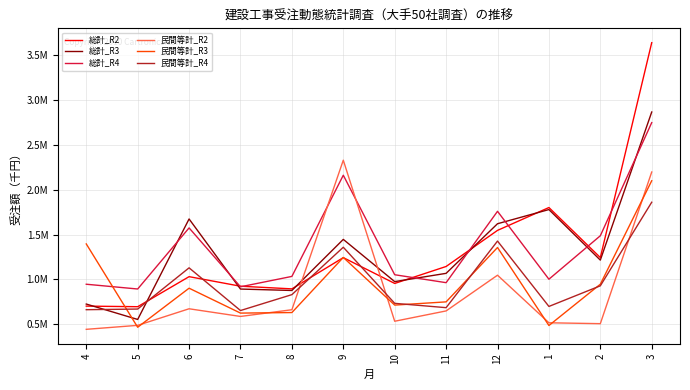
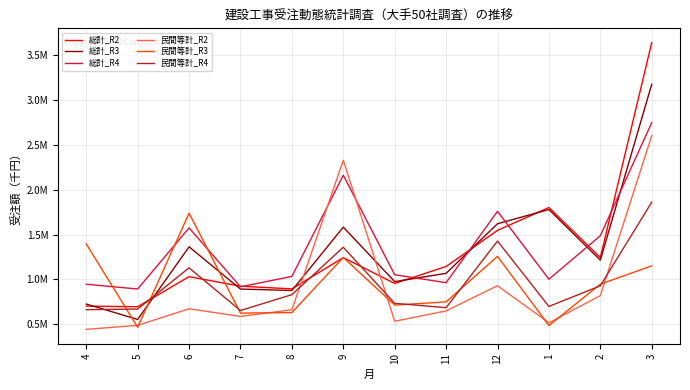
  {
    "総計_R2": {
      "6": 1000000,
      "11": 1100000,
      "12": 1500000,
      "3": 3600000
    },
    "総計_R3": {
      "5": 600000,
-     "6": 1700000,
-     "9": 1400000,
+     "6": 1400000,
+     "9": 1600000,
      "11": 1100000,
      "12": 1600000,
-     "3": 2900000
+     "3": 3200000
    },
    "民間等計_R2": {
      "4": 400000,
      "6": 700000,
      "7": 600000,
      "8": 700000,
      "9": 2300000,
      "10": 500000,
      "11": 600000,
-     "12": 1000000,
+     "12": 900000,
      "1": 500000,
-     "2": 500000,
-     "3": 2200000
+     "2": 800000,
+     "3": 2600000
    },
    "民間等計_R3": {
      "4": 1400000,
-     "6": 900000,
+     "6": 1700000,
      "7": 600000,
      "8": 600000,
      "11": 700000,
-     "12": 1400000,
+     "12": 1300000,
      "1": 500000,
-     "3": 2100000
+     "3": 1200000
    }
  }
